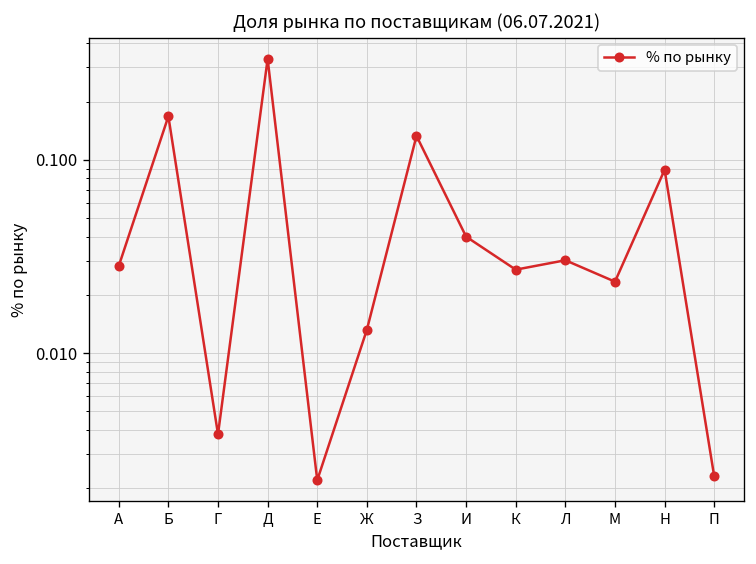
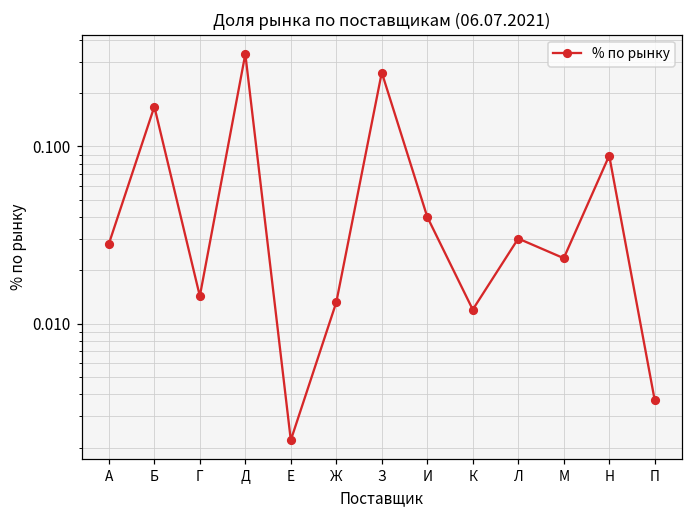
  {
    "А": 0.028,
    "Б": 0.17,
-   "Г": 0.0038,
+   "Г": 0.014,
    "Д": 0.33,
    "Е": 0.0022,
    "Ж": 0.013,
-   "З": 0.13,
+   "З": 0.26,
    "И": 0.040,
-   "К": 0.027,
+   "К": 0.012,
    "Л": 0.030,
    "М": 0.023,
    "Н": 0.09,
-   "П": 0.0023
+   "П": 0.0037
  }
